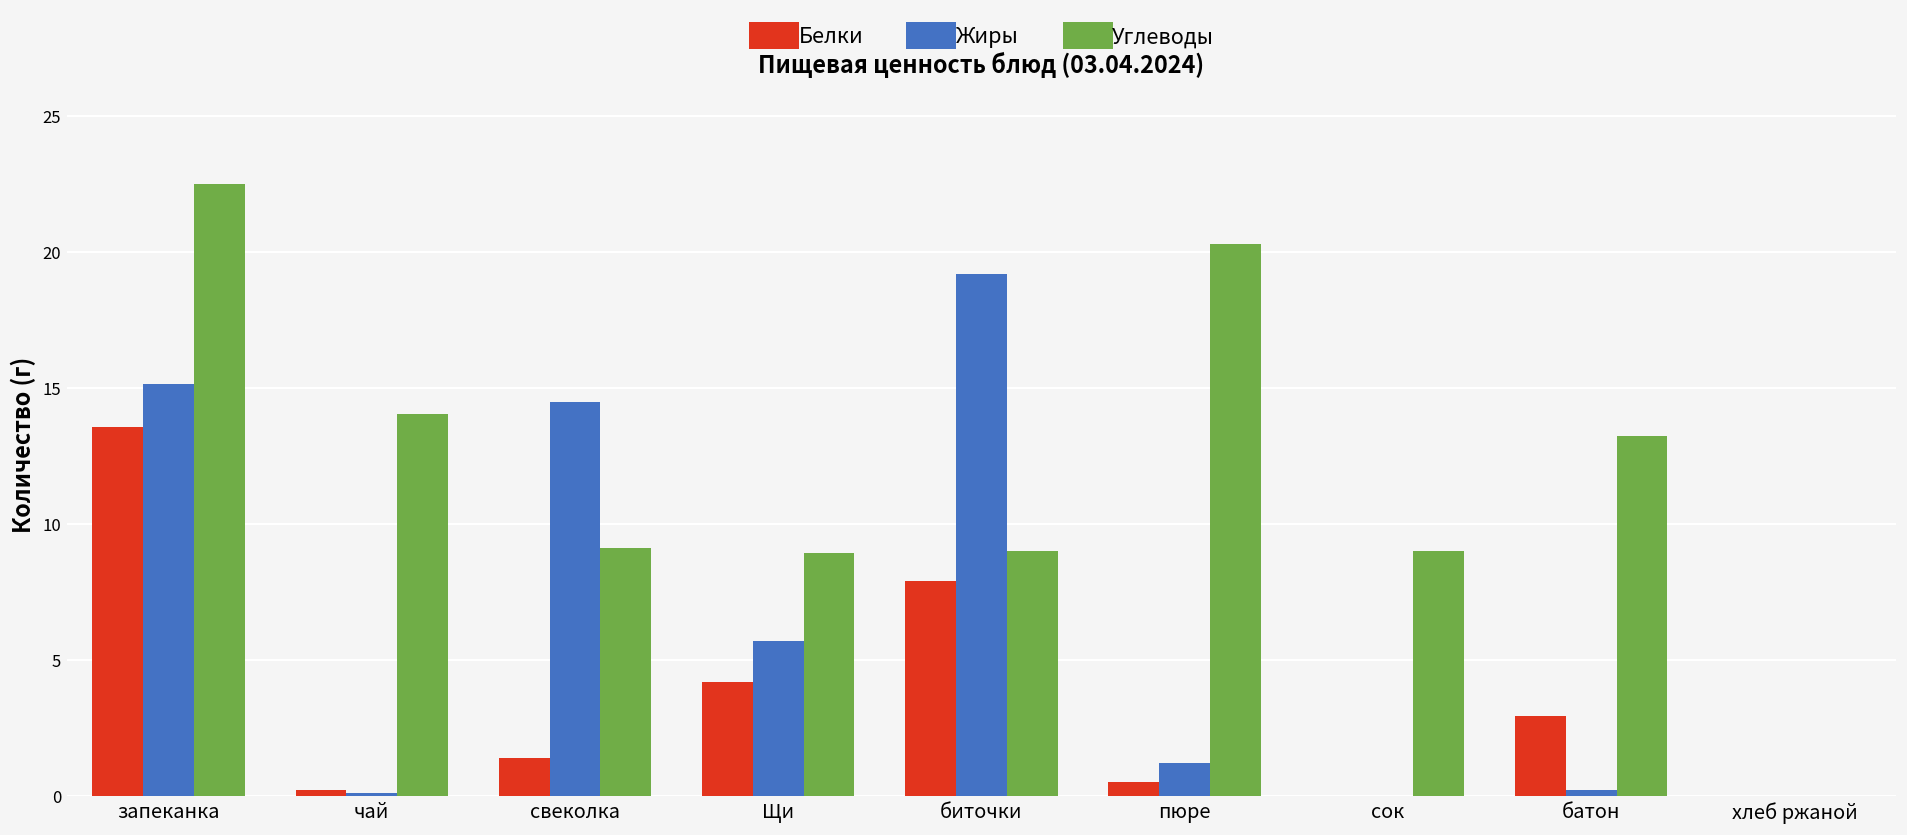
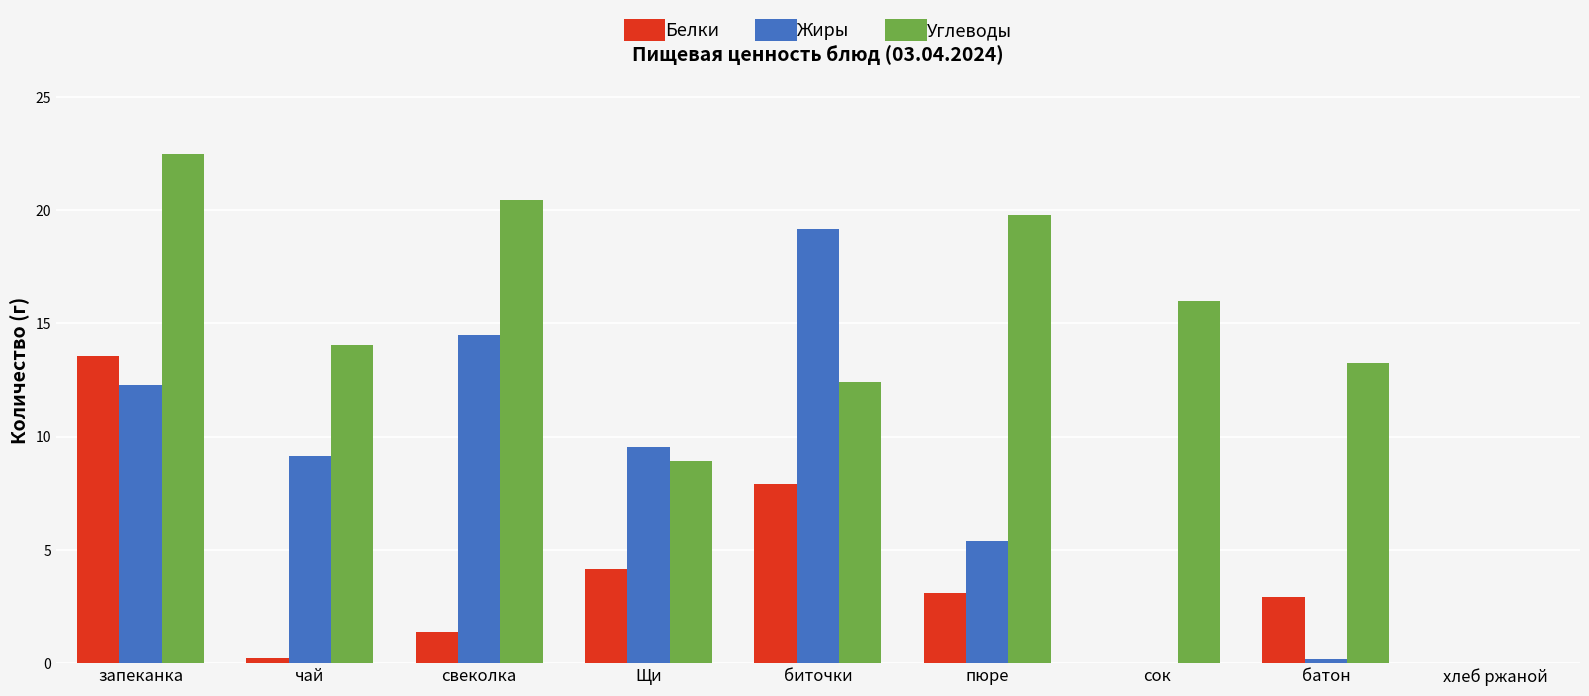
  {
    "Белки": {
      "запеканка": 13.6,
      "чай": 0.2,
      "свеколка": 1.4,
      "Щи": 4.2,
      "биточки": 7.9,
-     "пюре": 0.5,
+     "пюре": 3.1,
      "сок": 0.0,
      "батон": 2.9,
      "хлеб ржаной": 0.0
    },
    "Жиры": {
-     "запеканка": 15.1,
-     "чай": 0.1,
+     "запеканка": 12.3,
+     "чай": 9.2,
      "свеколка": 14.5,
-     "Щи": 5.7,
+     "Щи": 9.6,
      "биточки": 19.2,
-     "пюре": 1.2,
+     "пюре": 5.4,
      "сок": 0.0,
      "батон": 0.2,
      "хлеб ржаной": 0.0
    },
    "Углеводы": {
      "запеканка": 22.5,
      "чай": 14.1,
-     "свеколка": 9.1,
+     "свеколка": 20.4,
      "Щи": 9.0,
-     "биточки": 9.0,
-     "пюре": 20.3,
-     "сок": 9,
+     "биточки": 12.4,
+     "пюре": 19.8,
+     "сок": 16,
      "батон": 13.3,
      "хлеб ржаной": 0.0
    }
  }
